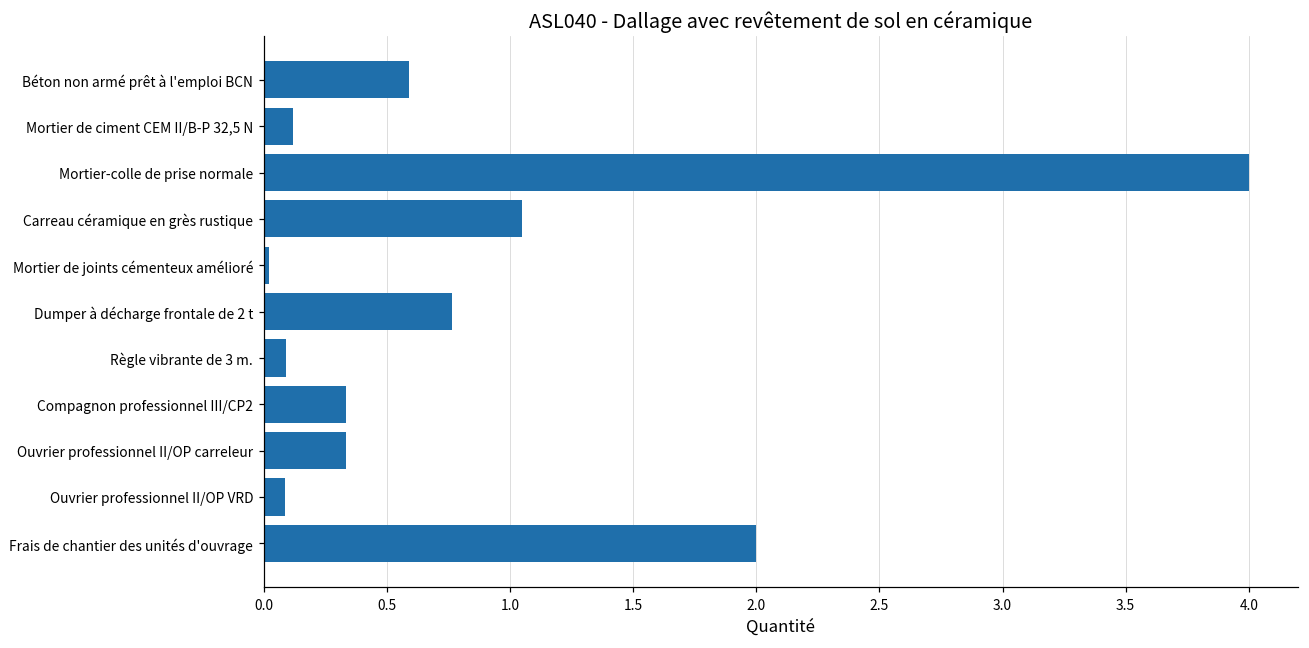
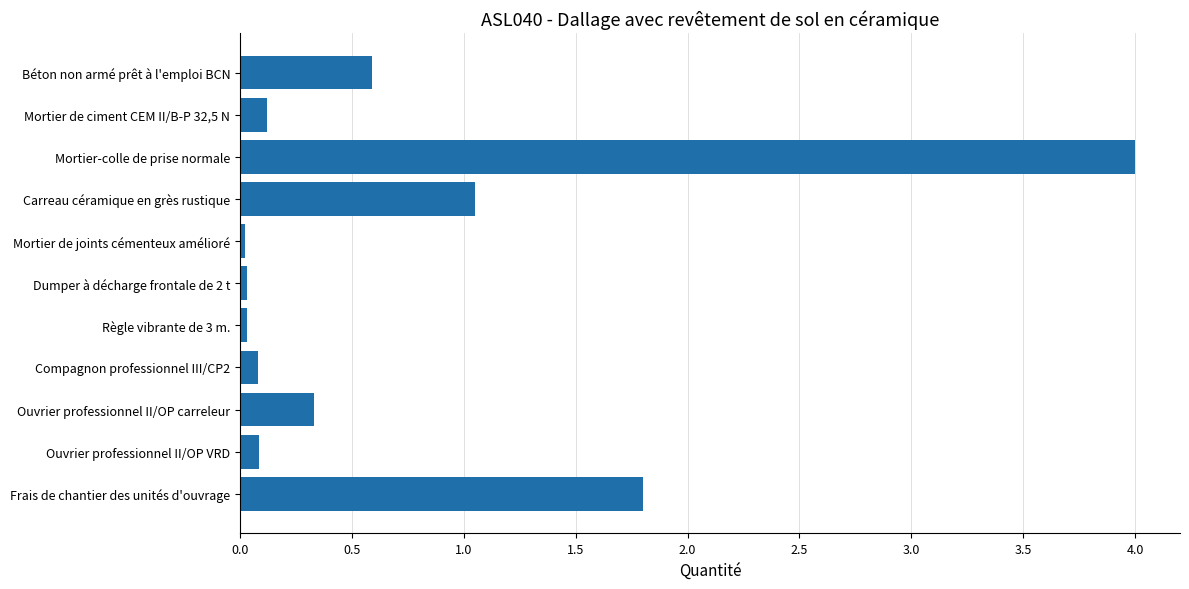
  {
    "Béton non armé prêt à l'emploi BCN": 0.59,
    "Mortier de ciment CEM II/B-P 32,5 N": 0.12,
    "Mortier-colle de prise normale": 4.00,
    "Carreau céramique en grès rustique": 1.05,
    "Mortier de joints cémenteux amélioré": 0.02,
-   "Dumper à décharge frontale de 2 t": 0.77,
-   "Règle vibrante de 3 m.": 0.09,
-   "Compagnon professionnel III/CP2": 0.33,
+   "Dumper à décharge frontale de 2 t": 0.03,
+   "Règle vibrante de 3 m.": 0.03,
+   "Compagnon professionnel III/CP2": 0.08,
    "Ouvrier professionnel II/OP carreleur": 0.33,
    "Ouvrier professionnel II/OP VRD": 0.08,
-   "Frais de chantier des unités d'ouvrage": 2.0
+   "Frais de chantier des unités d'ouvrage": 1.8
  }
